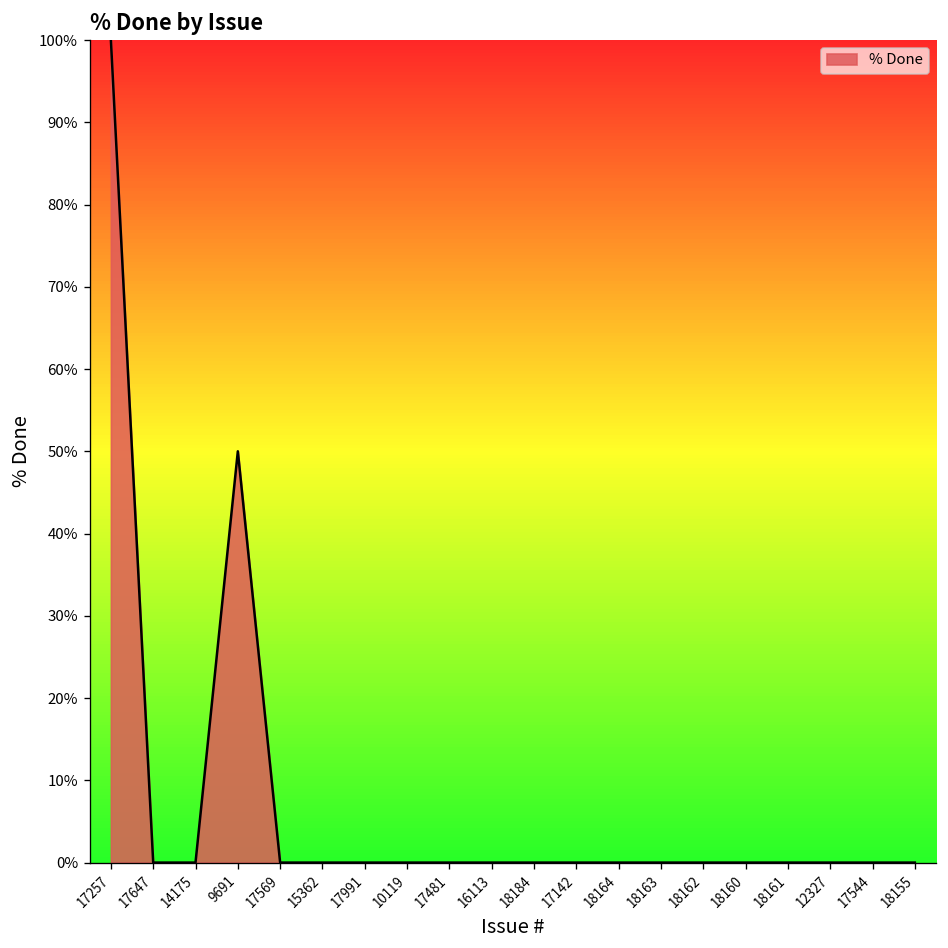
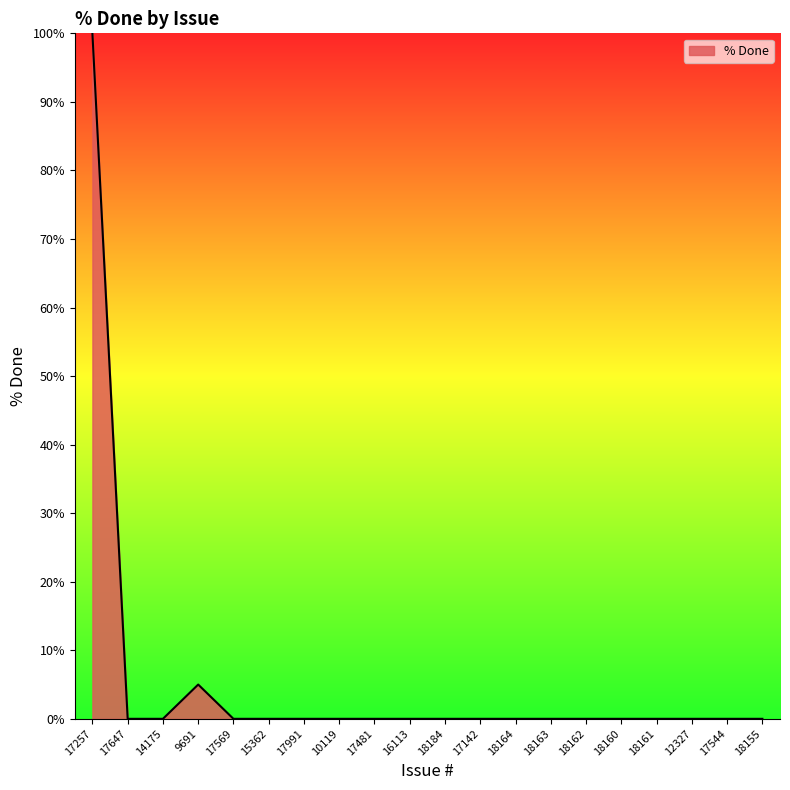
  {
    "17257": "100%",
    "17647": "0%",
    "14175": "0%",
-   "9691": "50%",
+   "9691": "5%",
    "17569": "0%",
    "15362": "0%",
    "17991": "0%",
    "10119": "0%",
    "17481": "0%",
    "16113": "0%",
    "18184": "0%",
    "17142": "0%",
    "18164": "0%",
    "18163": "0%",
    "18162": "0%",
    "18160": "0%",
    "18161": "0%",
    "12327": "0%",
    "17544": "0%",
    "18155": "0%"
  }
